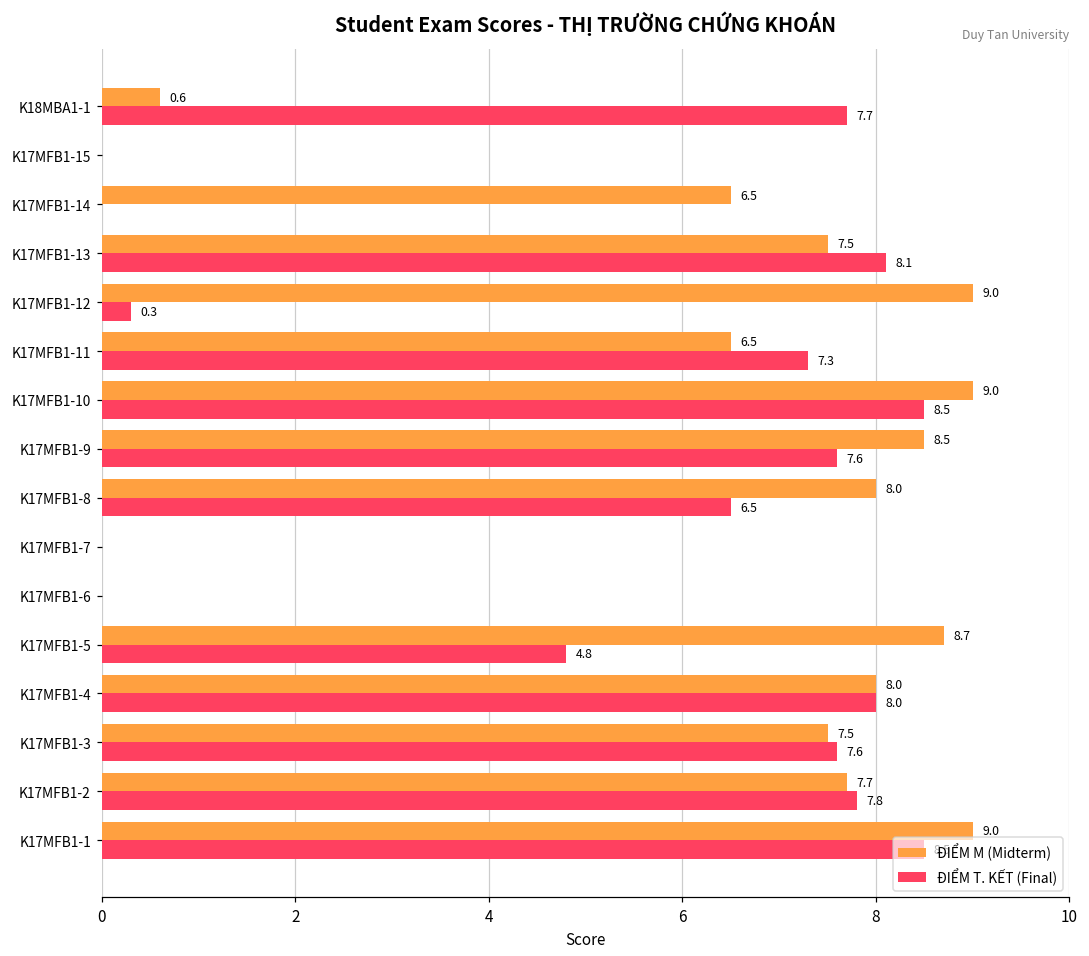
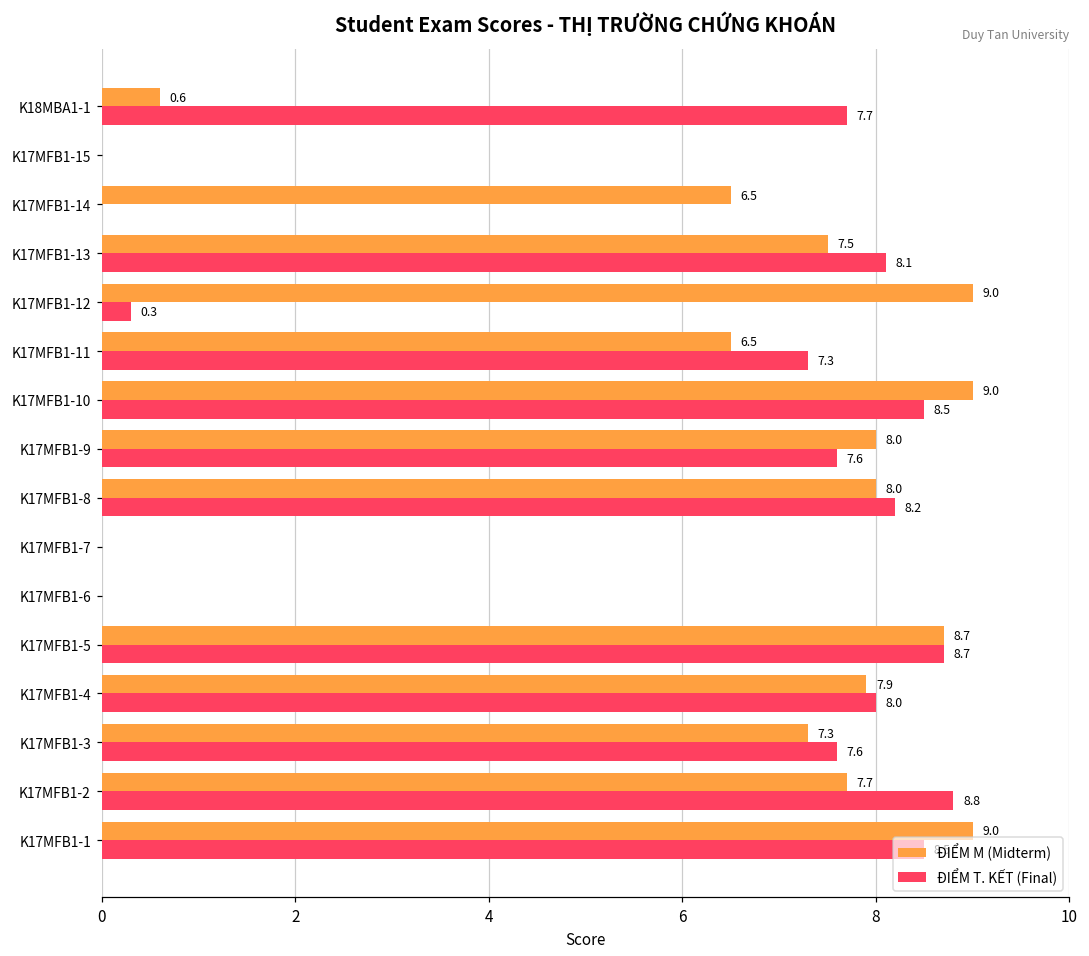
  {
    "ĐIỂM M (Midterm)": {
      "K18MBA1-1": 0.6,
      "K17MFB1-14": 6.5,
      "K17MFB1-13": 7.5,
      "K17MFB1-12": 9.0,
      "K17MFB1-11": 6.5,
      "K17MFB1-10": 9.0,
-     "K17MFB1-9": 8.5,
+     "K17MFB1-9": 8.0,
      "K17MFB1-8": 8.0,
      "K17MFB1-5": 8.7,
-     "K17MFB1-4": 8.0,
-     "K17MFB1-3": 7.5,
+     "K17MFB1-4": 7.9,
+     "K17MFB1-3": 7.3,
      "K17MFB1-2": 7.7,
      "K17MFB1-1": 9.0
    },
    "ĐIỂM T. KẾT (Final)": {
      "K18MBA1-1": 7.7,
      "K17MFB1-13": 8.1,
      "K17MFB1-12": 0.3,
      "K17MFB1-11": 7.3,
      "K17MFB1-10": 8.5,
      "K17MFB1-9": 7.6,
-     "K17MFB1-8": 6.5,
-     "K17MFB1-5": 4.8,
+     "K17MFB1-8": 8.2,
+     "K17MFB1-5": 8.7,
      "K17MFB1-4": 8.0,
      "K17MFB1-3": 7.6,
-     "K17MFB1-2": 7.8
+     "K17MFB1-2": 8.8
    }
  }
